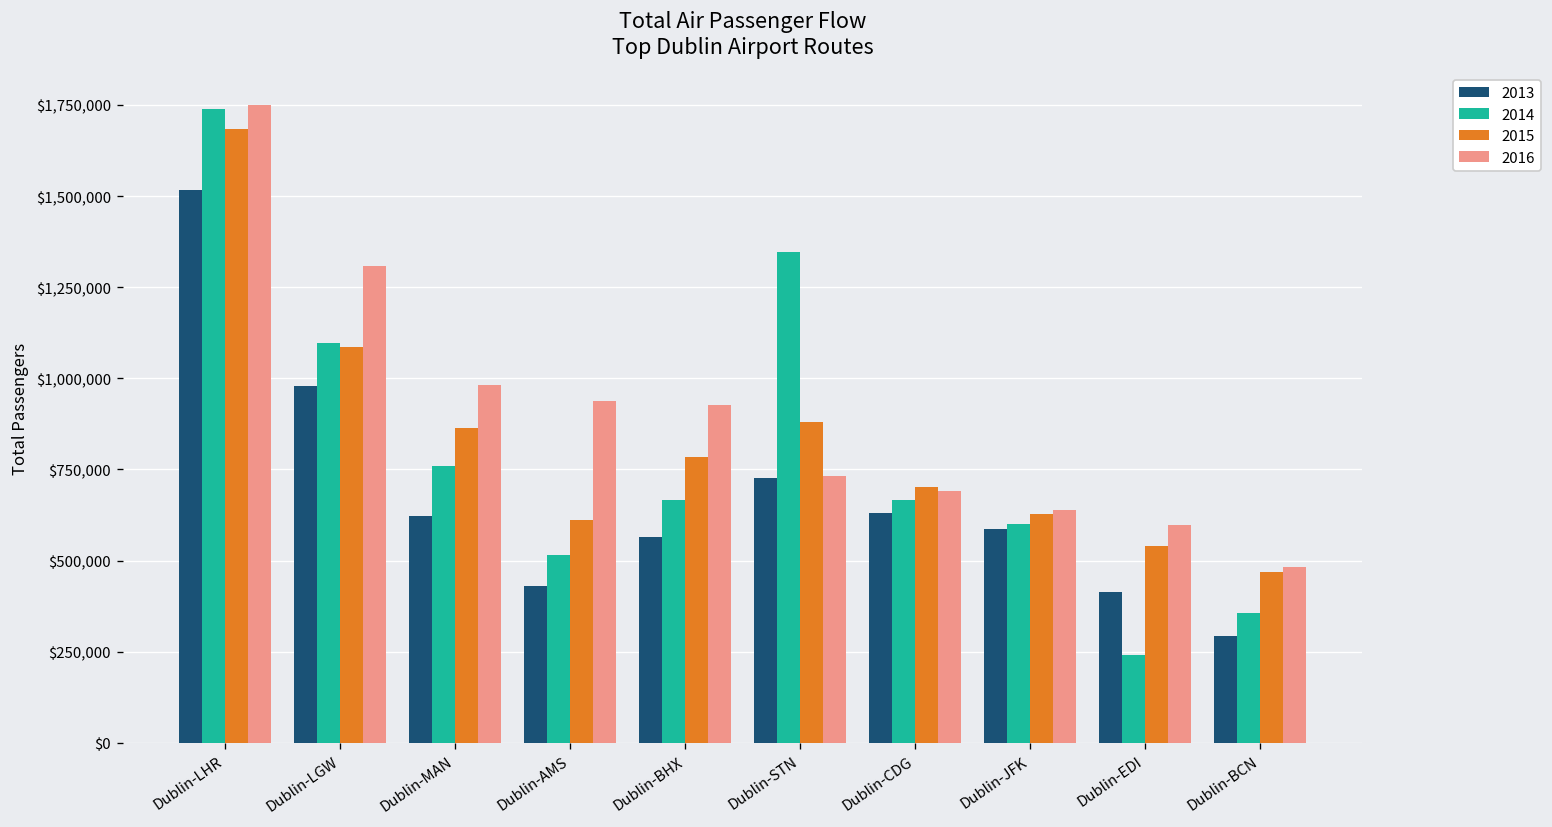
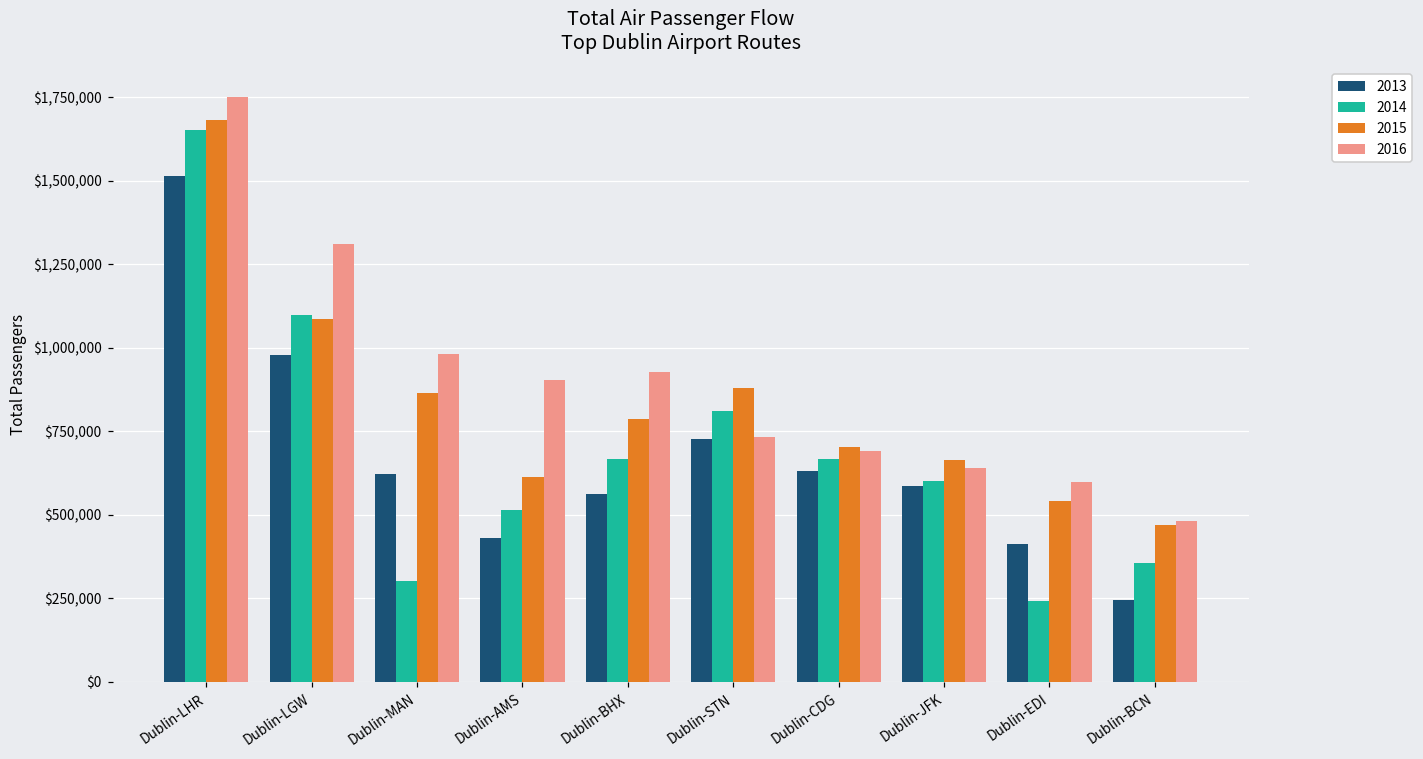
  {
    "2013": {
      "Dublin-LHR": "$1,520,000",
      "Dublin-LGW": "$980,000",
      "Dublin-MAN": "$620,000",
      "Dublin-AMS": "$430,000",
      "Dublin-BHX": "$560,000",
      "Dublin-STN": "$730,000",
      "Dublin-CDG": "$630,000",
      "Dublin-JFK": "$590,000",
      "Dublin-EDI": "$410,000",
-     "Dublin-BCN": "$290,000"
+     "Dublin-BCN": "$240,000"
    },
    "2014": {
-     "Dublin-LHR": "$1,740,000",
+     "Dublin-LHR": "$1,650,000",
      "Dublin-LGW": "$1,100,000",
-     "Dublin-MAN": "$760,000",
+     "Dublin-MAN": "$300,000",
      "Dublin-AMS": "$520,000",
      "Dublin-BHX": "$670,000",
-     "Dublin-STN": "$1,350,000",
+     "Dublin-STN": "$810,000",
      "Dublin-CDG": "$670,000",
      "Dublin-JFK": "$600,000",
      "Dublin-EDI": "$240,000",
      "Dublin-BCN": "$360,000"
    },
    "2015": {
      "Dublin-LHR": "$1,680,000",
      "Dublin-LGW": "$1,090,000",
      "Dublin-MAN": "$860,000",
      "Dublin-AMS": "$610,000",
      "Dublin-BHX": "$790,000",
      "Dublin-STN": "$880,000",
      "Dublin-CDG": "$700,000",
-     "Dublin-JFK": "$630,000",
+     "Dublin-JFK": "$660,000",
      "Dublin-EDI": "$540,000",
      "Dublin-BCN": "$470,000"
    },
    "2016": {
      "Dublin-LHR": "$1,750,000",
      "Dublin-LGW": "$1,310,000",
      "Dublin-MAN": "$980,000",
-     "Dublin-AMS": "$940,000",
+     "Dublin-AMS": "$900,000",
      "Dublin-BHX": "$930,000",
      "Dublin-STN": "$730,000",
      "Dublin-CDG": "$690,000",
      "Dublin-JFK": "$640,000",
      "Dublin-EDI": "$600,000",
      "Dublin-BCN": "$480,000"
    }
  }
